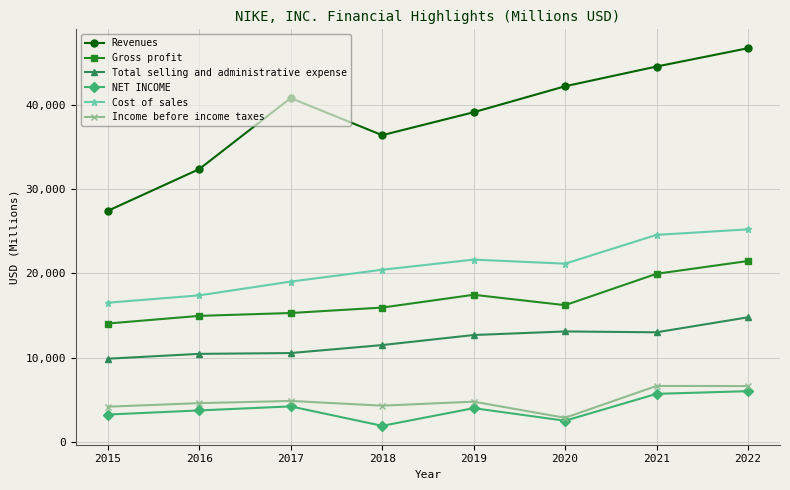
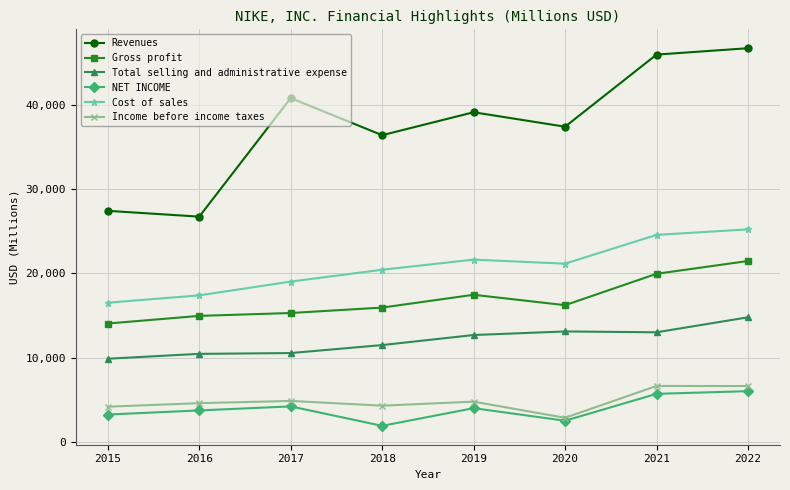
  {
    "Revenues": {
      "2015": "27,000",
-     "2016": "32,000",
+     "2016": "27,000",
      "2018": "36,000",
      "2019": "39,000",
-     "2020": "42,000",
-     "2021": "45,000",
+     "2020": "37,000",
+     "2021": "46,000",
      "2022": "47,000"
    }
  }
